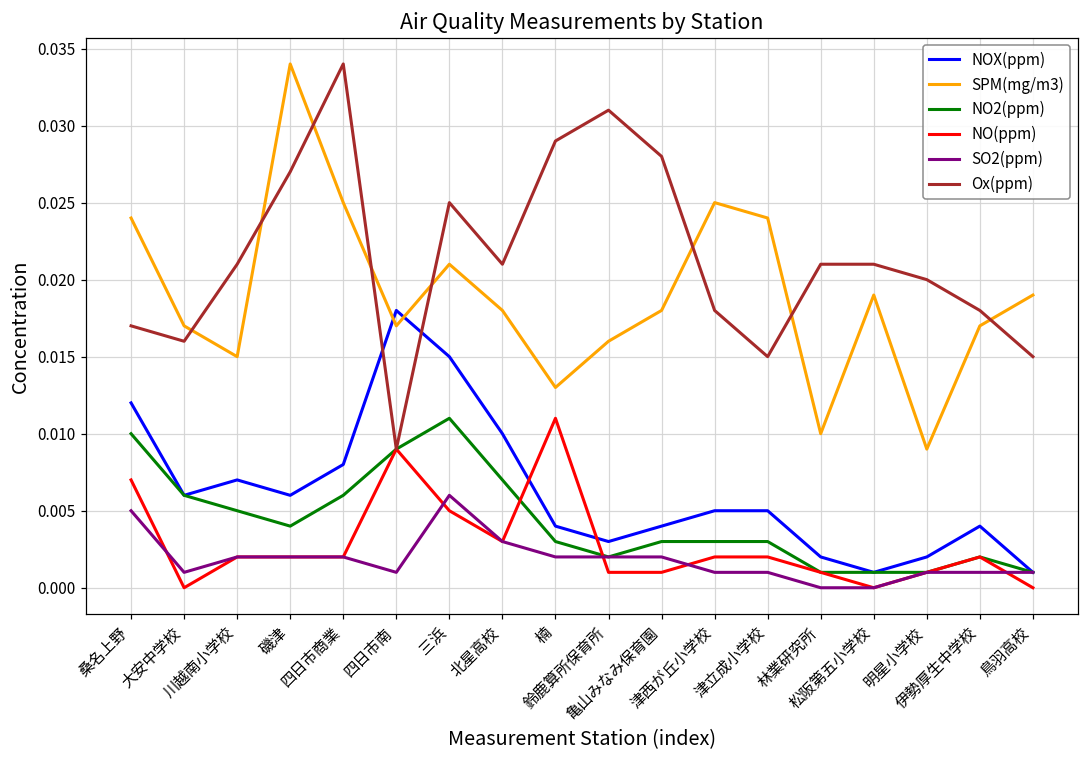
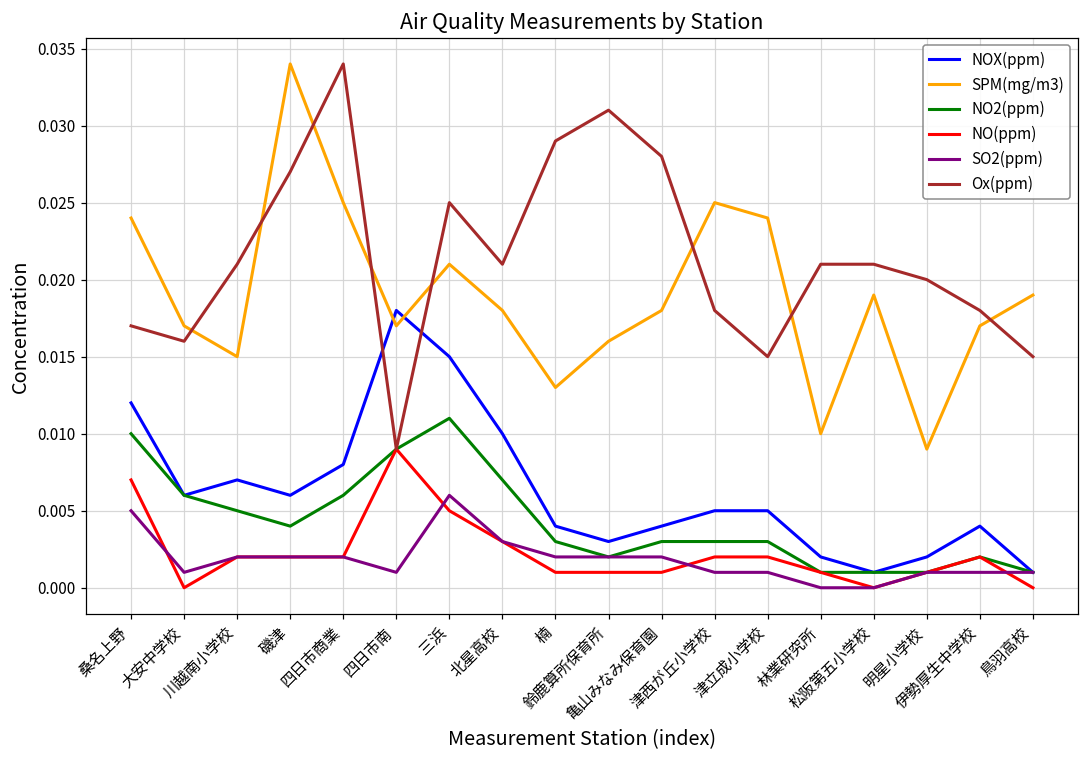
  {
    "NOX(ppm)": {
      "桑名上野": 0.012,
      "川越南小学校": 0.007,
      "磯津": 0.006,
      "四日市商業": 0.008,
      "四日市南": 0.018,
      "三浜": 0.015,
      "北星高校": 0.010,
      "楠": 0.004,
      "鈴鹿算所保育所": 0.003,
      "亀山みなみ保育園": 0.004,
      "津西が丘小学校": 0.005,
      "津立成小学校": 0.005,
      "林業研究所": 0.002,
      "明星小学校": 0.002,
      "伊勢厚生中学校": 0.004
    },
    "SPM(mg/m3)": {
      "桑名上野": 0.024,
      "大安中学校": 0.017,
      "川越南小学校": 0.015,
      "磯津": 0.034,
      "四日市商業": 0.025,
      "四日市南": 0.017,
      "三浜": 0.021,
      "北星高校": 0.018,
      "楠": 0.013,
      "鈴鹿算所保育所": 0.016,
      "亀山みなみ保育園": 0.018,
      "津西が丘小学校": 0.025,
      "津立成小学校": 0.024,
      "林業研究所": 0.010,
      "松阪第五小学校": 0.019,
      "明星小学校": 0.009,
      "伊勢厚生中学校": 0.017,
      "鳥羽高校": 0.019
    },
    "NO2(ppm)": {
      "桑名上野": 0.010,
      "川越南小学校": 0.005,
      "磯津": 0.004,
      "四日市商業": 0.006,
      "三浜": 0.011,
      "北星高校": 0.007,
      "楠": 0.003,
      "亀山みなみ保育園": 0.003,
      "津西が丘小学校": 0.003,
      "津立成小学校": 0.003
    },
    "NO(ppm)": {
      "桑名上野": 0.007,
      "大安中学校": 0.000,
      "三浜": 0.005,
-     "楠": 0.011,
+     "楠": 0.001,
      "鈴鹿算所保育所": 0.001,
      "亀山みなみ保育園": 0.001,
      "津西が丘小学校": 0.002,
      "津立成小学校": 0.002,
      "鳥羽高校": 0.000
    },
    "SO2(ppm)": {
      "桑名上野": 0.005,
      "大安中学校": 0.001,
      "四日市南": 0.001,
      "三浜": 0.006,
      "楠": 0.002,
      "亀山みなみ保育園": 0.002,
      "津西が丘小学校": 0.001,
      "津立成小学校": 0.001,
      "林業研究所": 0.000,
      "伊勢厚生中学校": 0.001
    },
    "Ox(ppm)": {
      "桑名上野": 0.017,
      "大安中学校": 0.016,
      "川越南小学校": 0.021,
      "磯津": 0.027,
      "四日市商業": 0.034,
      "三浜": 0.025,
      "北星高校": 0.021,
      "楠": 0.029,
      "鈴鹿算所保育所": 0.031,
      "亀山みなみ保育園": 0.028,
      "津西が丘小学校": 0.018,
      "津立成小学校": 0.015,
      "林業研究所": 0.021,
      "松阪第五小学校": 0.021,
      "明星小学校": 0.020,
      "伊勢厚生中学校": 0.018,
      "鳥羽高校": 0.015
    }
  }
